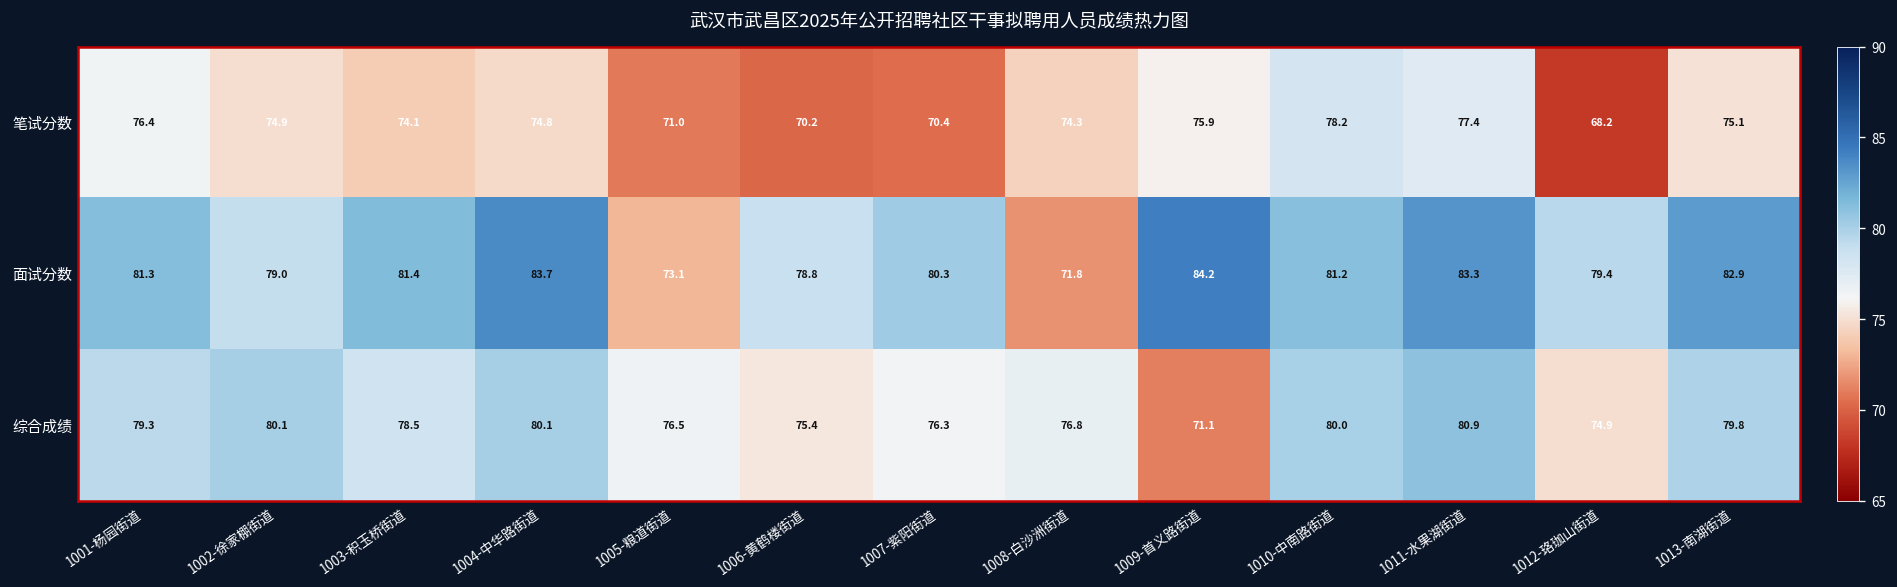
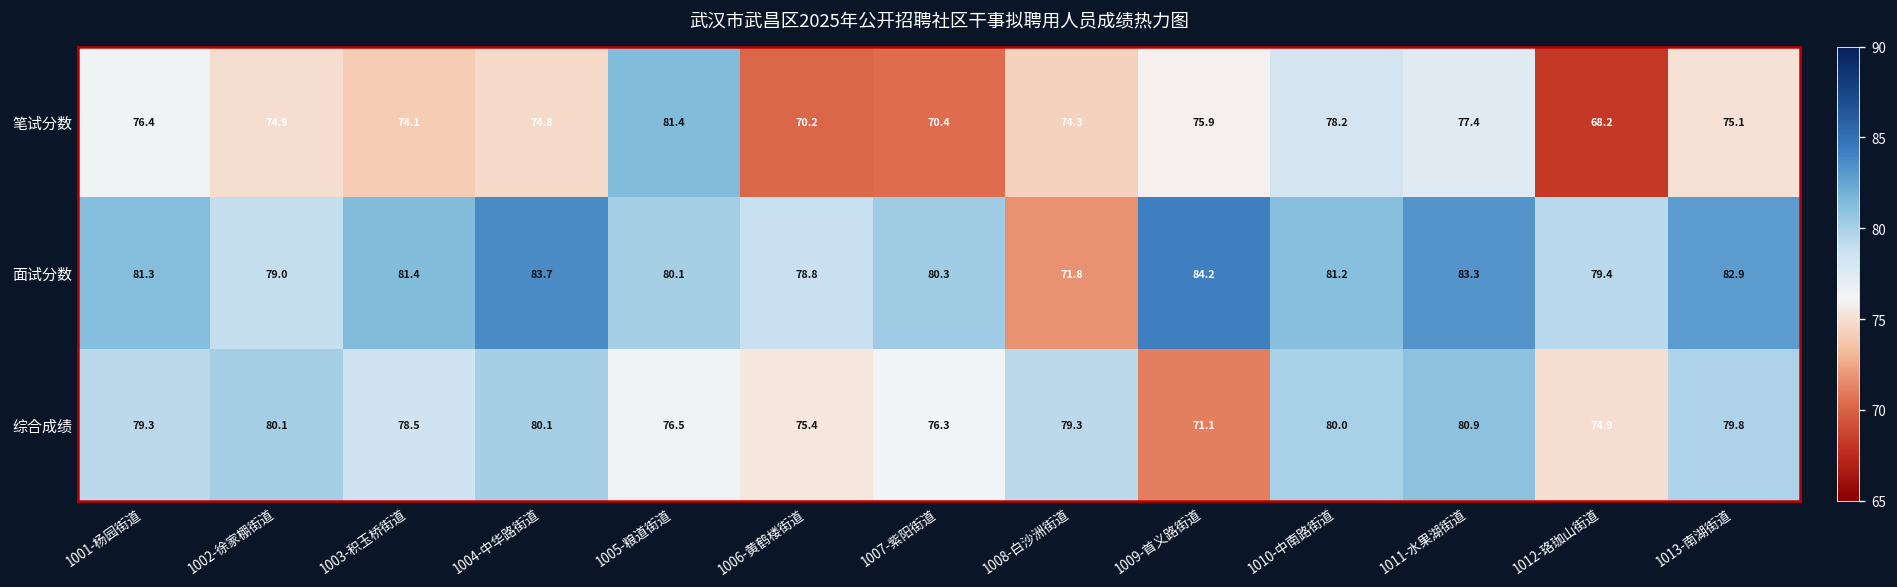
  {
    "笔试分数": {
      "1001-杨园街道": 76.4,
      "1003-积玉桥街道": 74.1,
      "1004-中华路街道": 74.8,
-     "1005-粮道街道": 71.0,
+     "1005-粮道街道": 81.4,
      "1006-黄鹤楼街道": 70.2,
      "1007-紫阳街道": 70.4,
      "1008-白沙洲街道": 74.3,
      "1009-首义路街道": 75.9,
      "1010-中南路街道": 78.2,
      "1011-水果湖街道": 77.4,
      "1012-珞珈山街道": 68.2,
      "1013-南湖街道": 75.1
    },
    "面试分数": {
      "1001-杨园街道": 81.3,
      "1002-徐家棚街道": 79.0,
      "1003-积玉桥街道": 81.4,
      "1004-中华路街道": 83.7,
-     "1005-粮道街道": 73.1,
+     "1005-粮道街道": 80.1,
      "1006-黄鹤楼街道": 78.8,
      "1007-紫阳街道": 80.3,
      "1008-白沙洲街道": 71.8,
      "1009-首义路街道": 84.2,
      "1010-中南路街道": 81.2,
      "1011-水果湖街道": 83.3,
      "1012-珞珈山街道": 79.4,
      "1013-南湖街道": 82.9
    },
    "综合成绩": {
      "1001-杨园街道": 79.3,
      "1002-徐家棚街道": 80.1,
      "1003-积玉桥街道": 78.5,
      "1004-中华路街道": 80.1,
      "1005-粮道街道": 76.5,
      "1006-黄鹤楼街道": 75.4,
      "1007-紫阳街道": 76.3,
-     "1008-白沙洲街道": 76.8,
+     "1008-白沙洲街道": 79.3,
      "1009-首义路街道": 71.1,
      "1010-中南路街道": 80.0,
      "1011-水果湖街道": 80.9,
      "1013-南湖街道": 79.8
    }
  }
